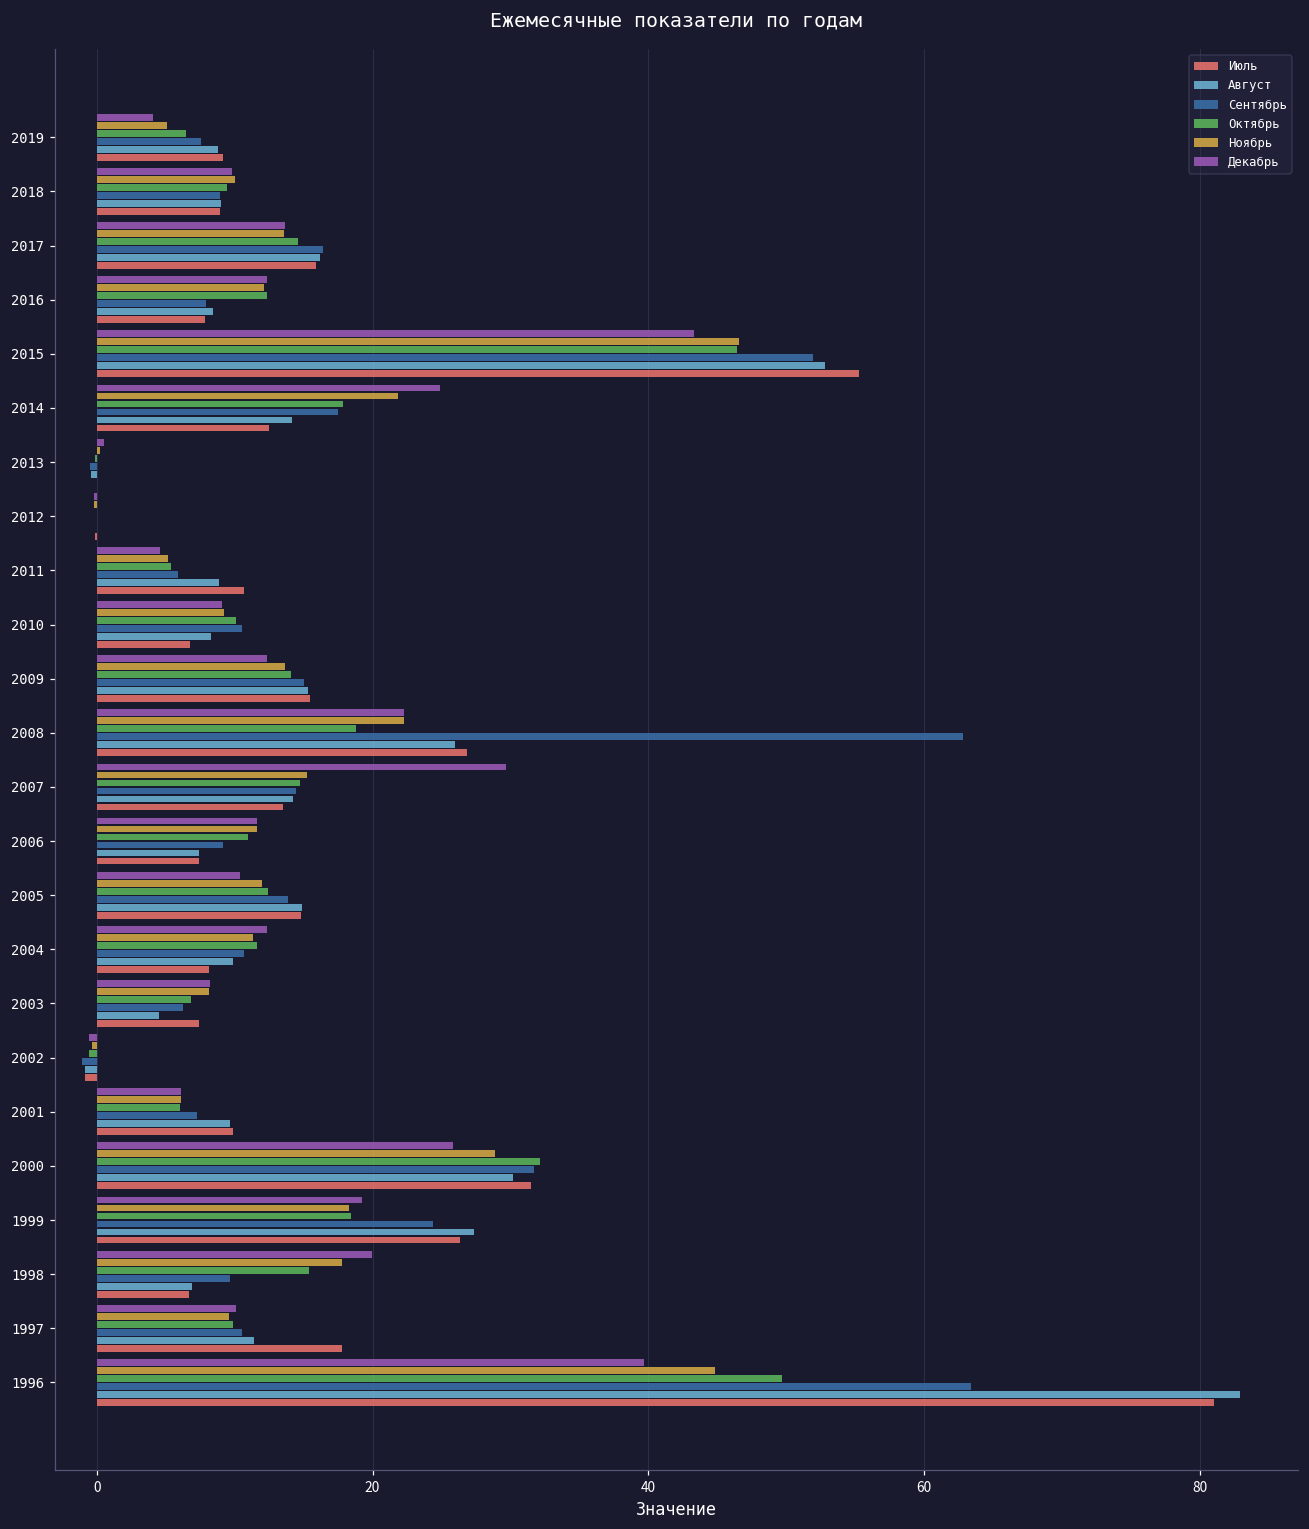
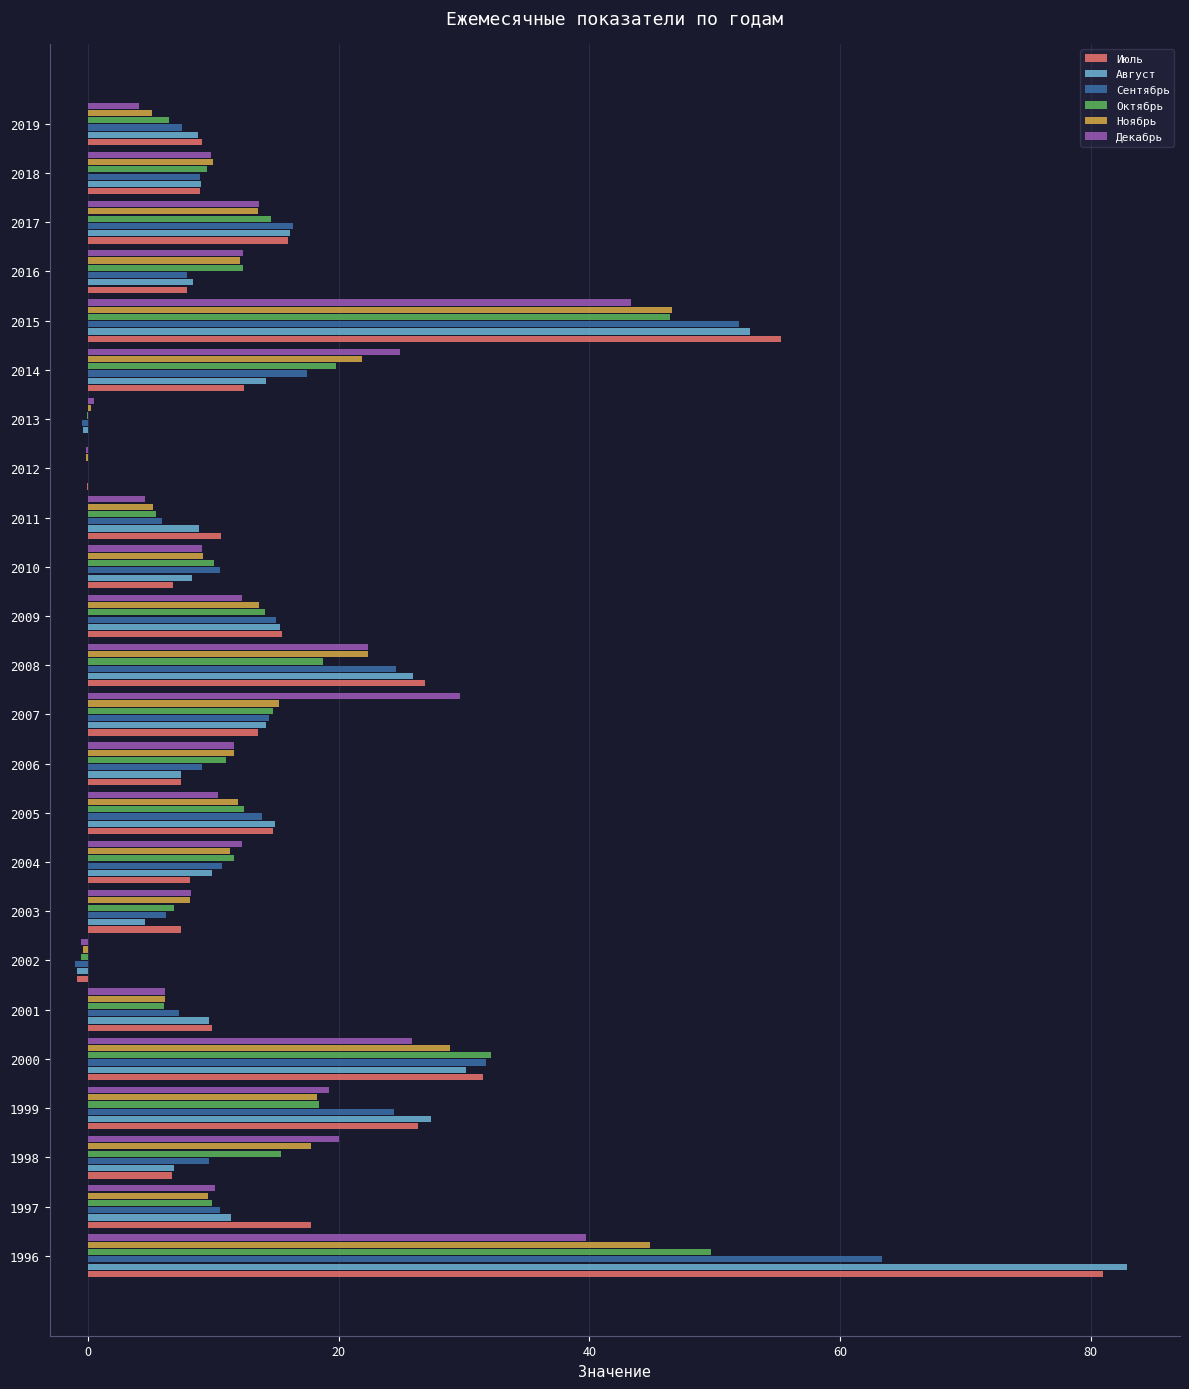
  {
    "Июль": {
      "2019": 9.1,
      "2018": 8.9,
      "2017": 15.9,
      "2016": 7.9,
      "2015": 55.3,
      "2014": 12.5,
      "2013": 0.0,
      "2011": 10.6,
      "2010": 6.8,
      "2009": 15.5,
      "2008": 26.9,
      "2007": 13.5,
      "2006": 7.4,
      "2005": 14.8,
      "2004": 8.1,
      "2003": 7.4,
      "2002": -0.9,
      "2001": 9.9,
      "2000": 31.5,
      "1999": 26.3,
      "1998": 6.7,
      "1997": 17.8,
      "1996": 81.0
    },
    "Август": {
      "2019": 8.8,
      "2018": 9.0,
      "2017": 16.2,
      "2016": 8.4,
      "2015": 52.8,
      "2014": 14.2,
      "2013": -0.4,
      "2012": 0.0,
      "2011": 8.9,
      "2010": 8.3,
      "2009": 15.3,
      "2008": 26.0,
      "2007": 14.2,
      "2006": 7.4,
      "2005": 14.9,
      "2004": 9.9,
      "2003": 4.5,
      "2002": -0.9,
      "2001": 9.6,
      "2000": 30.2,
      "1999": 27.3,
      "1998": 6.9,
      "1997": 11.4,
      "1996": 82.9
    },
    "Сентябрь": {
      "2019": 7.5,
      "2018": 8.9,
      "2017": 16.4,
      "2016": 7.9,
      "2015": 51.9,
      "2014": 17.5,
      "2013": -0.5,
      "2012": 0.0,
      "2011": 5.9,
      "2010": 10.5,
      "2009": 15.0,
-     "2008": 62.8,
+     "2008": 24.6,
      "2007": 14.4,
      "2006": 9.1,
      "2005": 13.9,
      "2004": 10.7,
      "2003": 6.2,
      "2002": -1.1,
      "2001": 7.3,
      "2000": 31.7,
      "1999": 24.4,
      "1998": 9.6,
      "1997": 10.6,
      "1996": 63.4
    },
    "Октябрь": {
      "2019": 6.5,
      "2018": 9.5,
      "2017": 14.6,
      "2016": 12.4,
      "2015": 46.4,
-     "2014": 17.8,
+     "2014": 19.8,
      "2012": 0.0,
      "2011": 5.4,
      "2010": 10.1,
      "2009": 14.1,
      "2008": 18.8,
      "2007": 14.8,
      "2006": 11.0,
      "2005": 12.4,
      "2004": 11.7,
      "2003": 6.9,
      "2002": -0.6,
      "2001": 6.0,
      "2000": 32.1,
      "1999": 18.4,
      "1998": 15.4,
      "1997": 9.9,
      "1996": 49.7
    },
    "Ноябрь": {
      "2019": 5.1,
      "2018": 10.0,
      "2017": 13.6,
      "2016": 12.1,
      "2015": 46.6,
      "2014": 21.8,
      "2013": 0.2,
      "2012": -0.2,
      "2011": 5.2,
      "2010": 9.2,
      "2009": 13.7,
      "2008": 22.3,
      "2007": 15.2,
      "2006": 11.6,
      "2005": 12.0,
      "2004": 11.3,
      "2003": 8.1,
      "2002": -0.4,
      "2001": 6.1,
      "2000": 28.9,
      "1999": 18.3,
      "1998": 17.8,
      "1997": 9.6,
      "1996": 44.9
    },
    "Декабрь": {
      "2019": 4.1,
      "2018": 9.8,
      "2017": 13.7,
      "2016": 12.4,
      "2015": 43.3,
      "2014": 24.9,
      "2013": 0.5,
      "2012": -0.2,
      "2011": 4.6,
      "2010": 9.1,
      "2009": 12.3,
      "2008": 22.3,
      "2007": 29.7,
      "2006": 11.6,
      "2005": 10.4,
      "2004": 12.3,
      "2003": 8.2,
      "2002": -0.6,
      "2001": 6.1,
      "2000": 25.8,
      "1999": 19.2,
      "1998": 20.0,
      "1997": 10.1,
      "1996": 39.7
    }
  }
